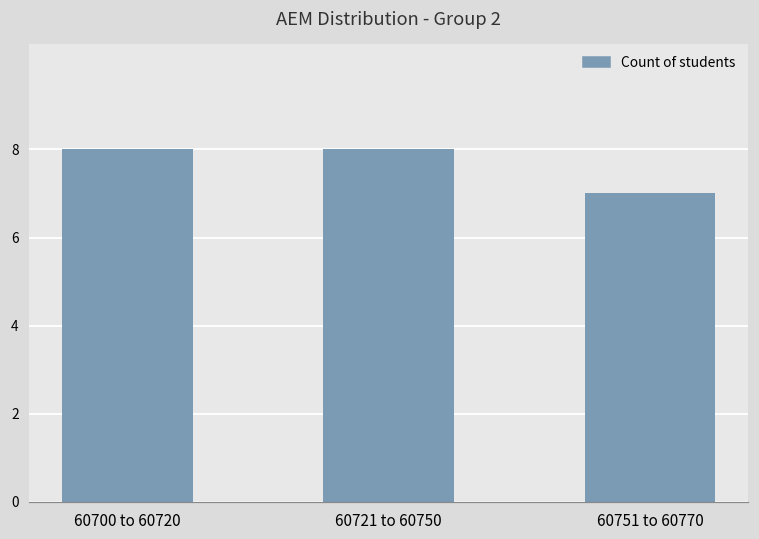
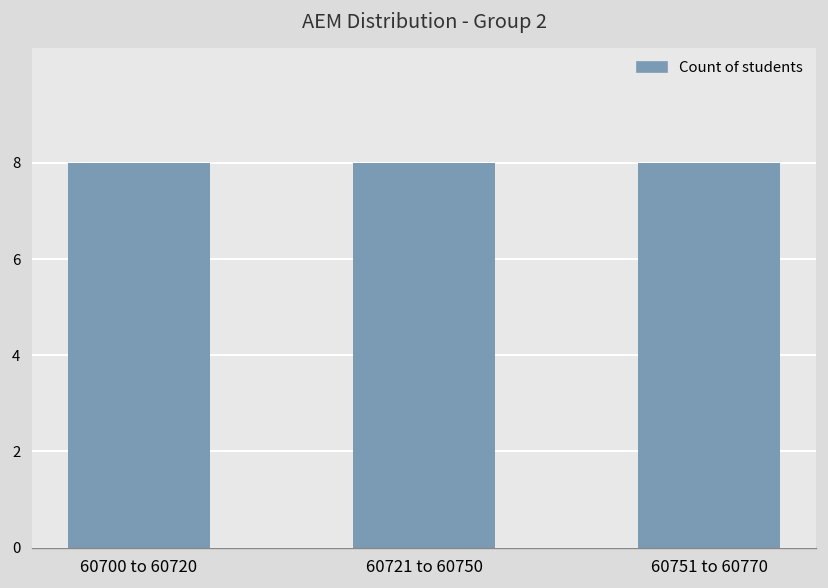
  {
    "60700 to 60720": 8,
    "60721 to 60750": 8,
-   "60751 to 60770": 7
+   "60751 to 60770": 8
  }
